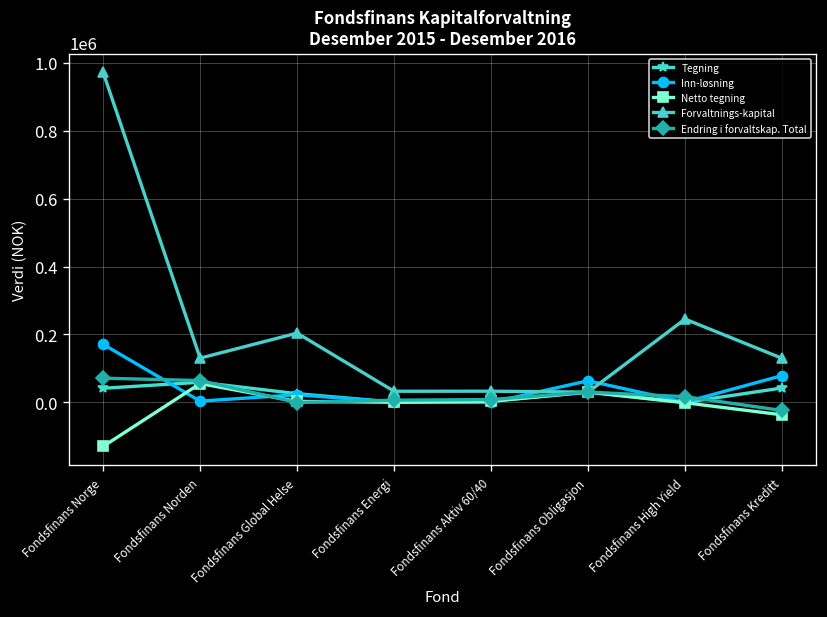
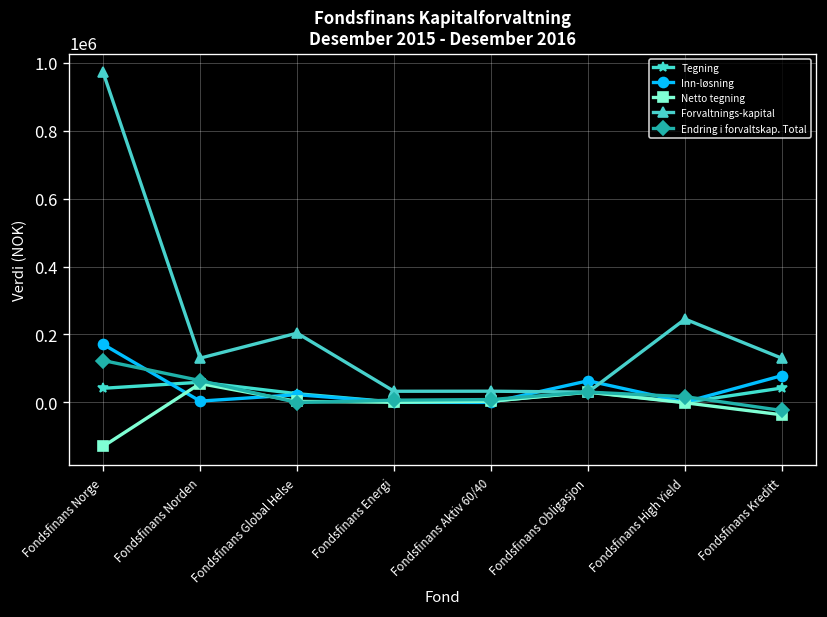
  {
    "Inn-løsning": {
      "Fondsfinans Norge": 170000,
      "Fondsfinans Norden": 0,
      "Fondsfinans Obligasjon": 60000,
      "Fondsfinans Kreditt": 80000
    },
    "Netto tegning": {
      "Fondsfinans Norge": -130000,
      "Fondsfinans Kreditt": -40000
    },
    "Endring i forvaltskap. Total": {
-     "Fondsfinans Norge": 70000,
+     "Fondsfinans Norge": 120000,
      "Fondsfinans High Yield": 20000,
      "Fondsfinans Kreditt": -20000
    }
  }
